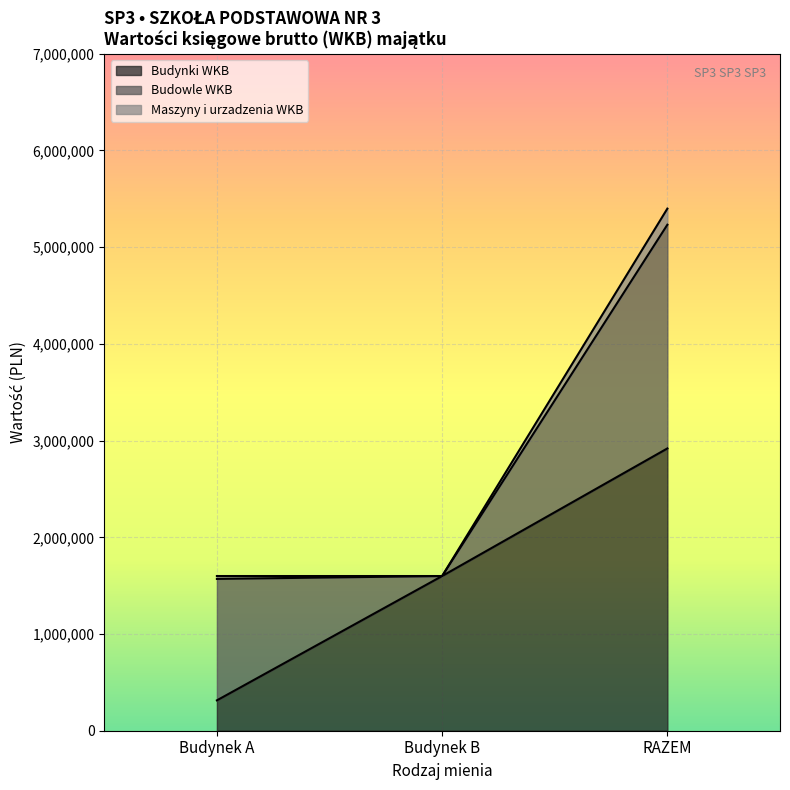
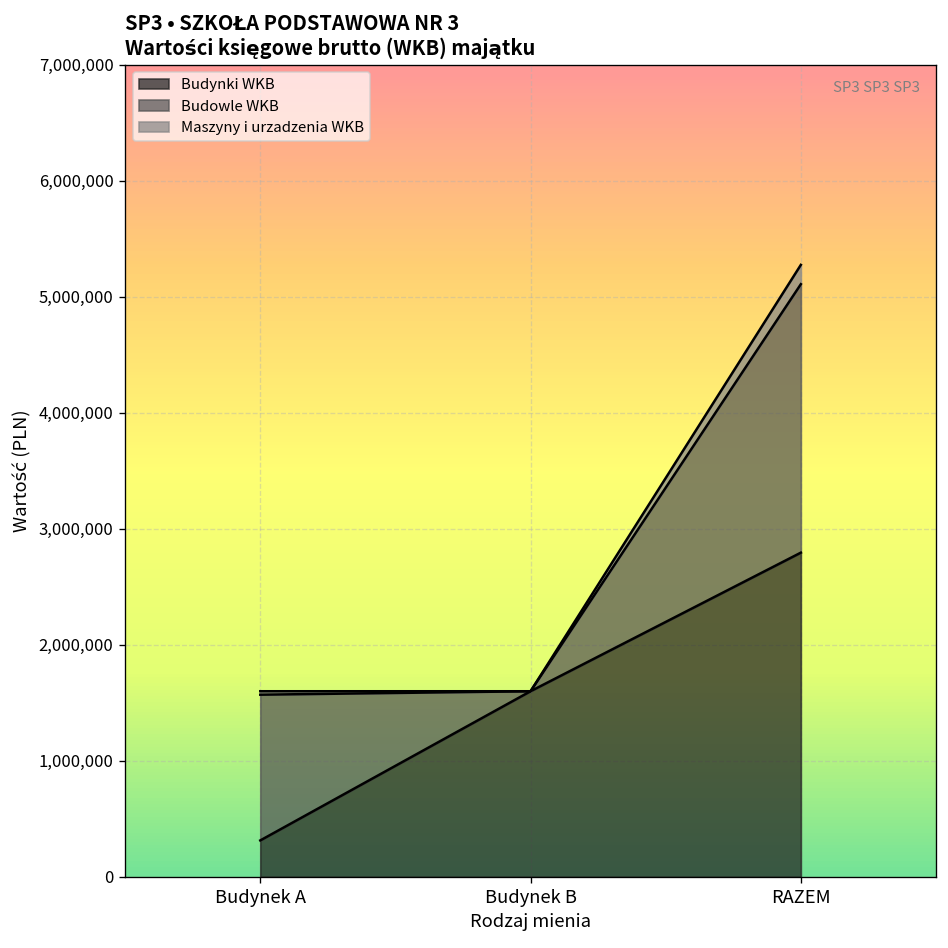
  {
    "Budynki WKB": {
      "Budynek A": "300,000",
-     "RAZEM": "2,900,000"
+     "RAZEM": "2,800,000"
    },
    "Budowle WKB": {
      "Budynek A": "1,300,000",
      "RAZEM": "2,300,000"
    },
    "Maszyny i urzadzenia WKB": {
      "Budynek A": "0",
      "RAZEM": "200,000"
    }
  }
